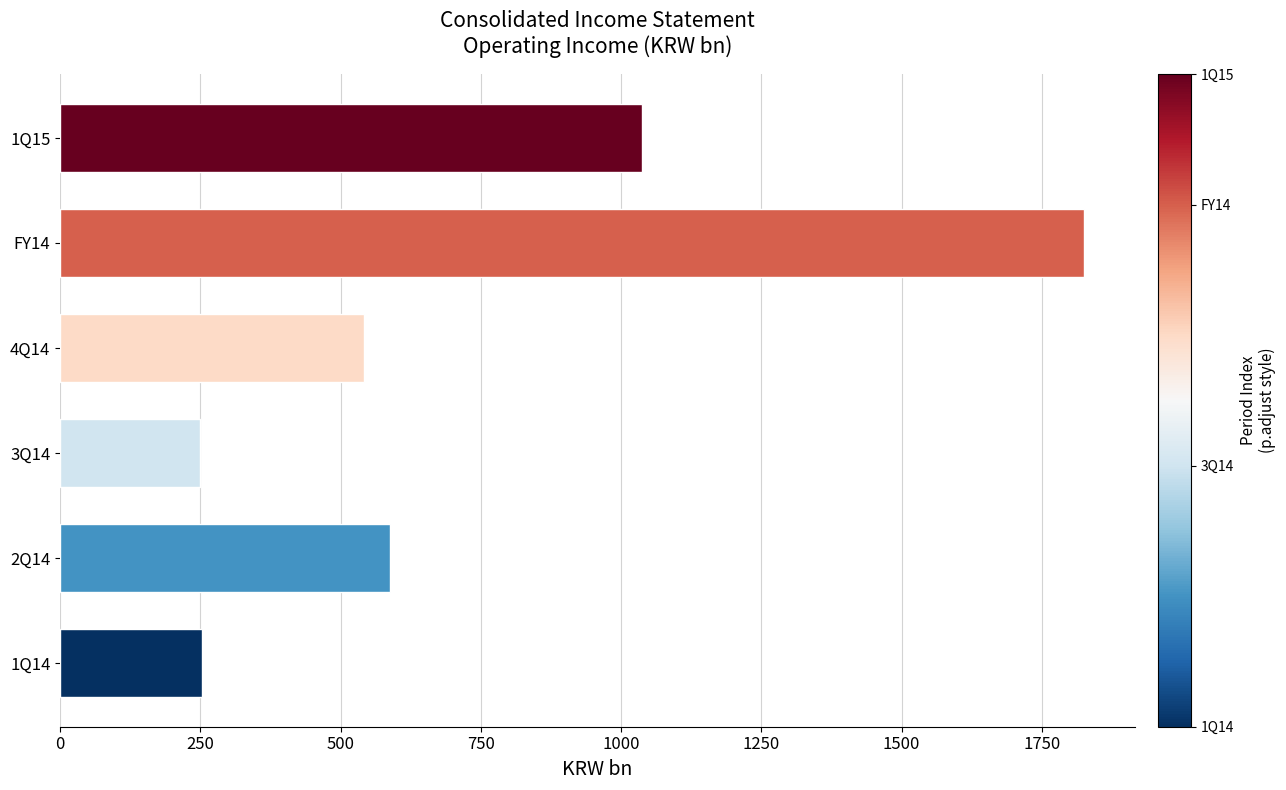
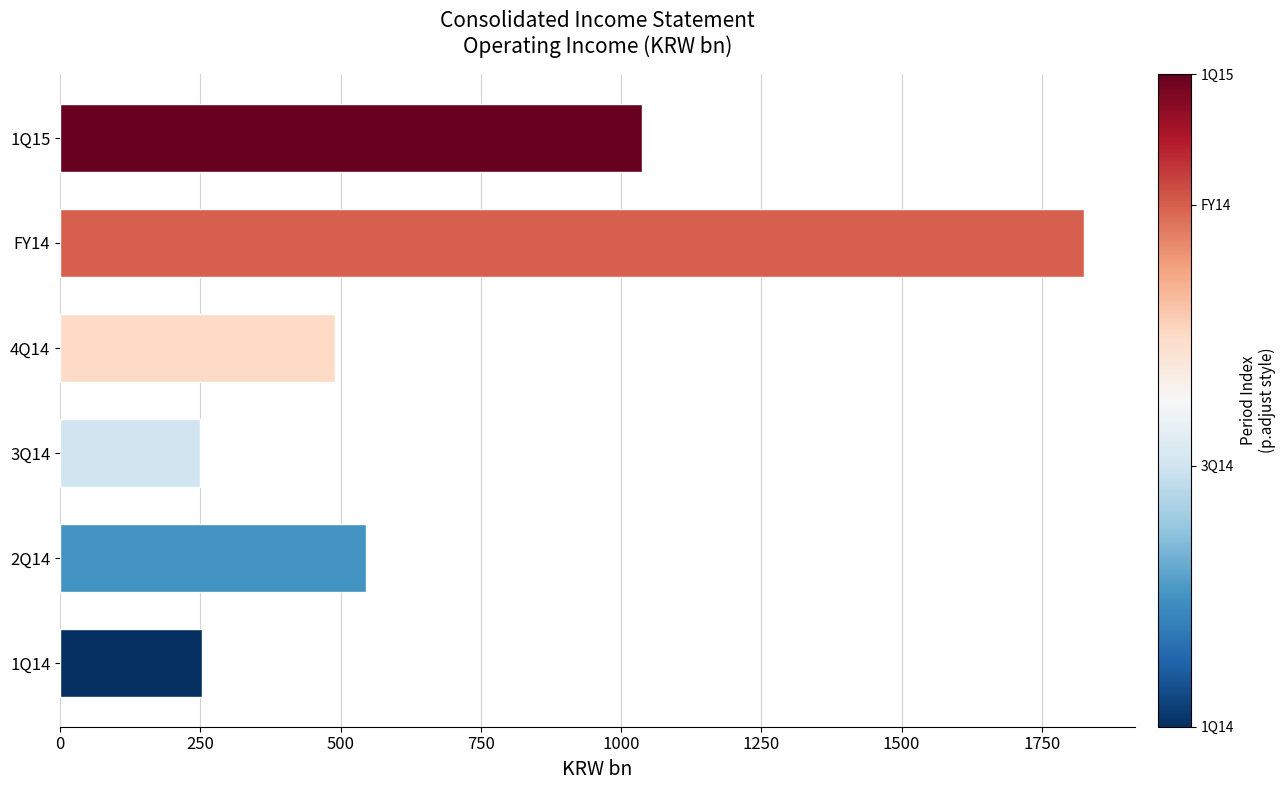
  {
    "1Q15": 1040,
    "FY14": 1830,
-   "4Q14": 540,
+   "4Q14": 490,
    "3Q14": 250,
-   "2Q14": 590,
+   "2Q14": 550,
    "1Q14": 250
  }
